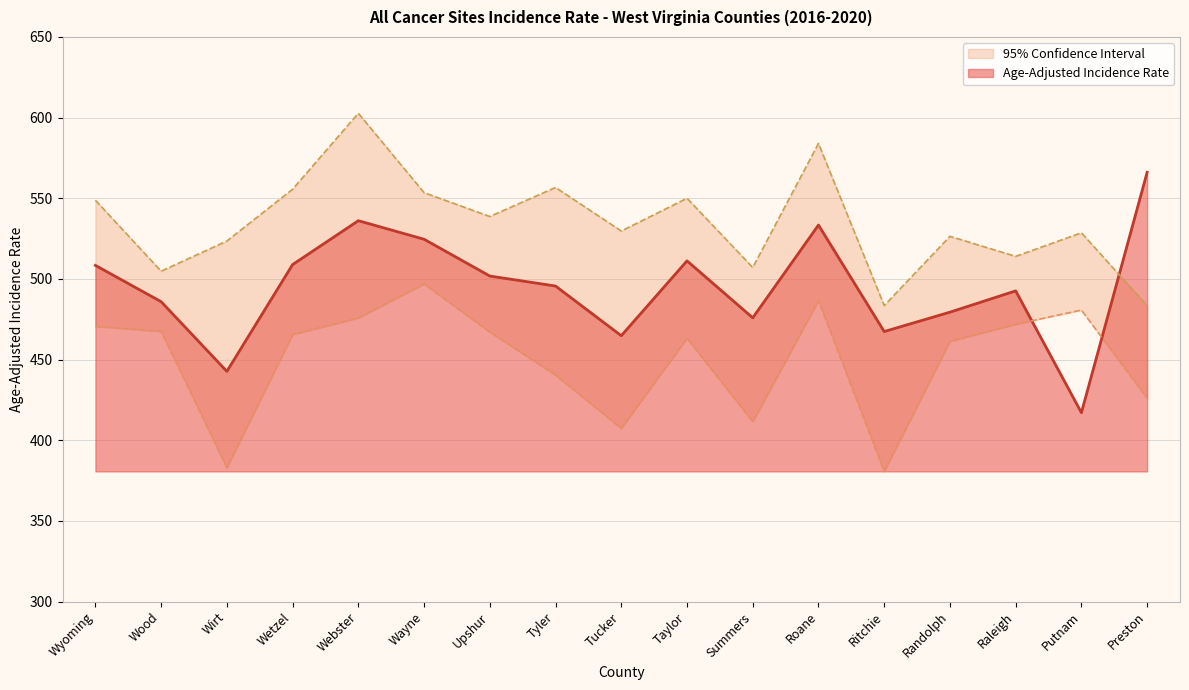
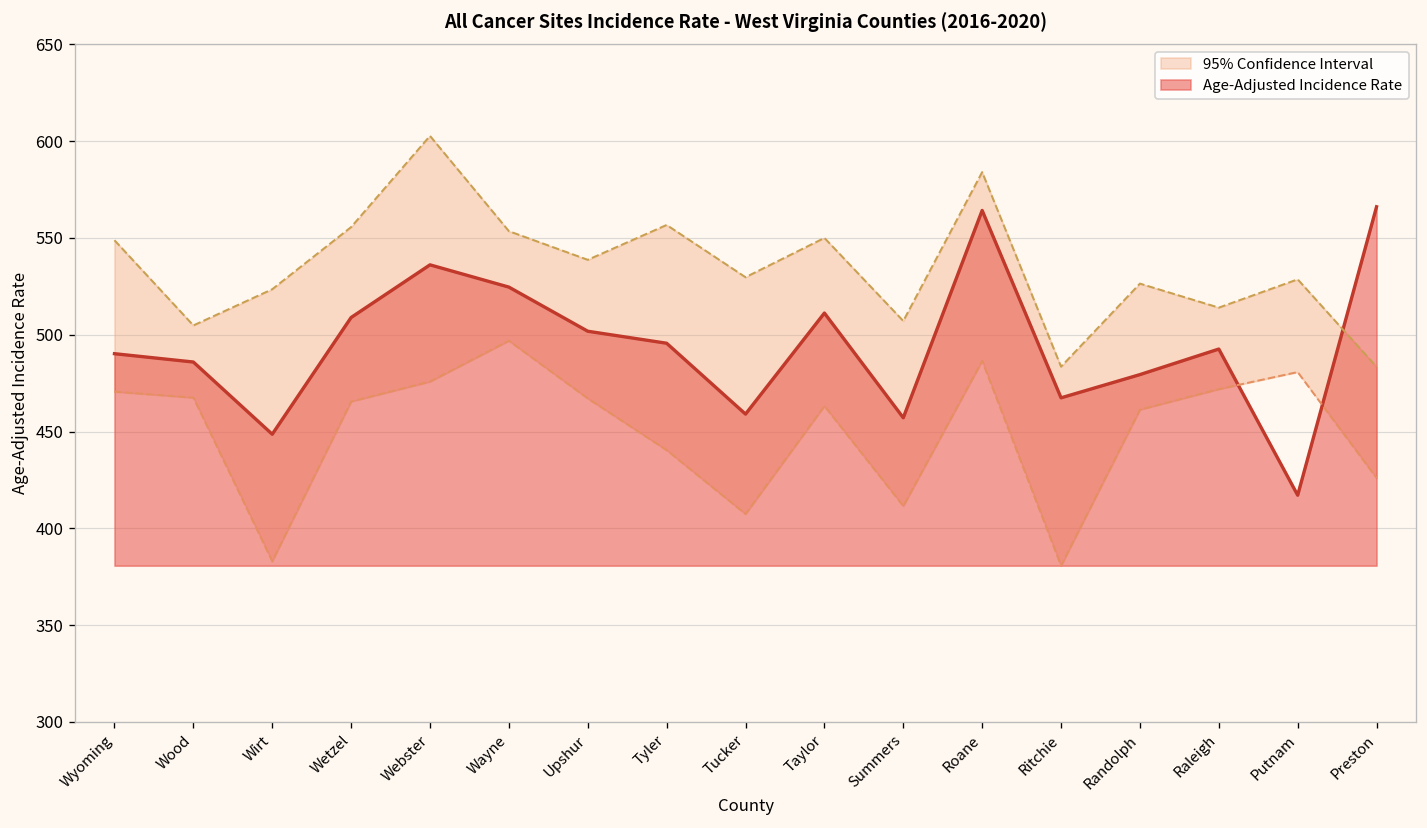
  {
    "Age-Adjusted Incidence Rate": {
-     "Wyoming": 508,
+     "Wyoming": 490,
      "Wood": 486,
-     "Wirt": 443,
+     "Wirt": 449,
      "Wetzel": 509,
      "Webster": 536,
      "Wayne": 525,
      "Upshur": 502,
      "Tyler": 496,
-     "Tucker": 465,
+     "Tucker": 459,
      "Taylor": 511,
-     "Summers": 476,
-     "Roane": 533,
+     "Summers": 457,
+     "Roane": 564,
      "Ritchie": 467,
      "Randolph": 479,
      "Raleigh": 493,
      "Putnam": 417,
      "Preston": 566
    }
  }
